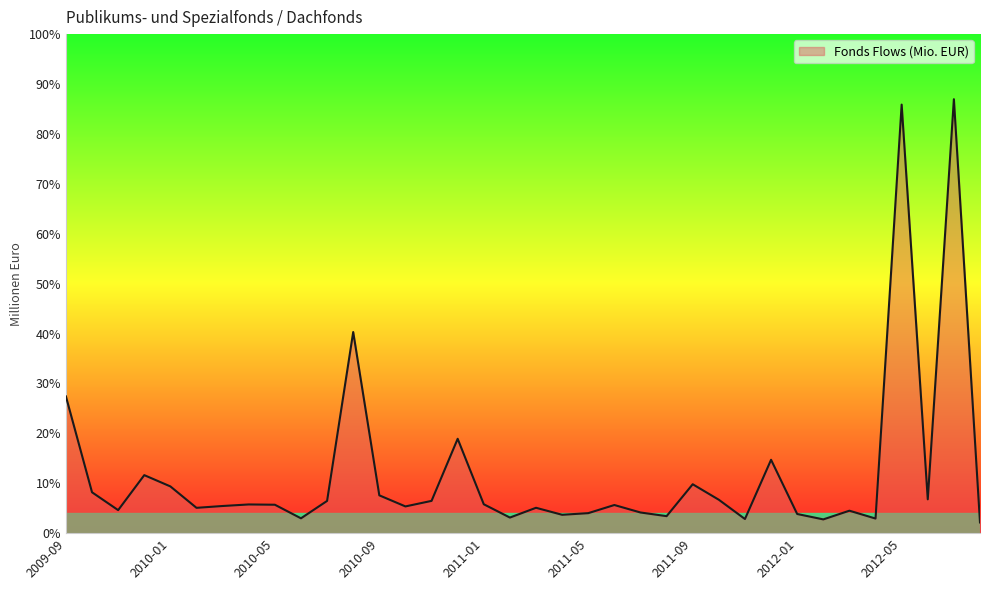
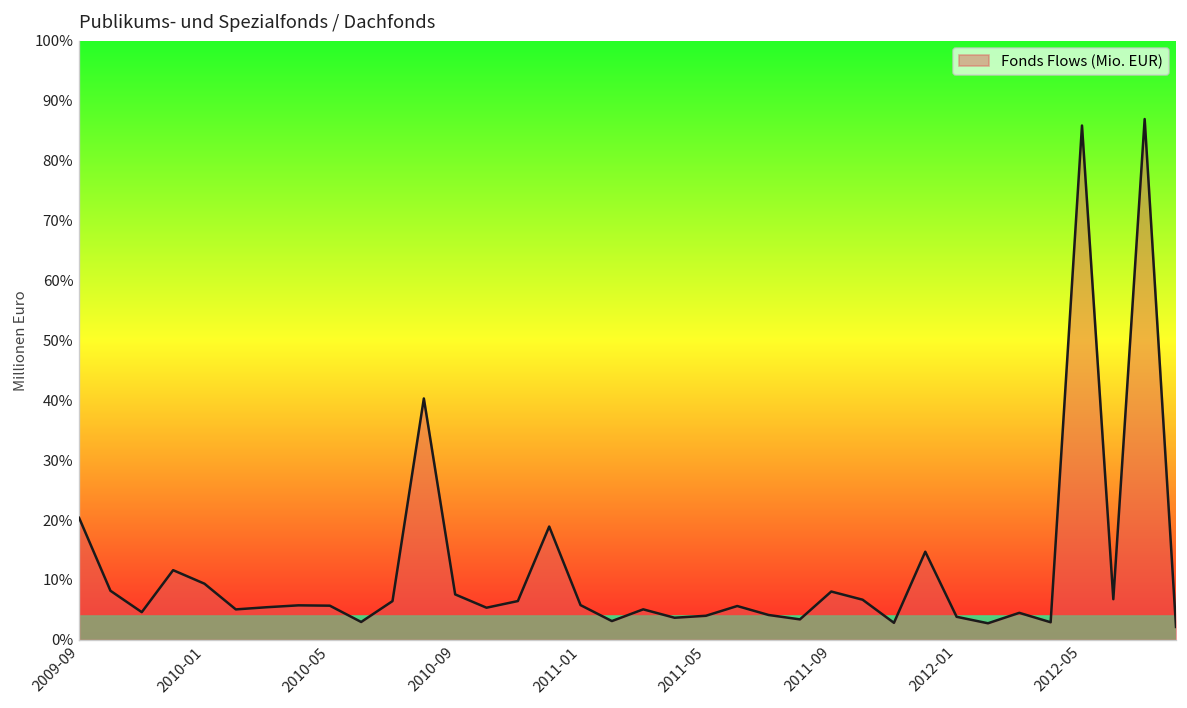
  {
-   "2009-09": "27%",
+   "2009-09": "20%",
    "2010-01": "9%",
    "2010-05": "6%",
    "2010-09": "8%",
    "2011-01": "6%",
    "2011-05": "4%",
-   "2011-09": "10%",
+   "2011-09": "8%",
    "2012-05": "86%"
  }
